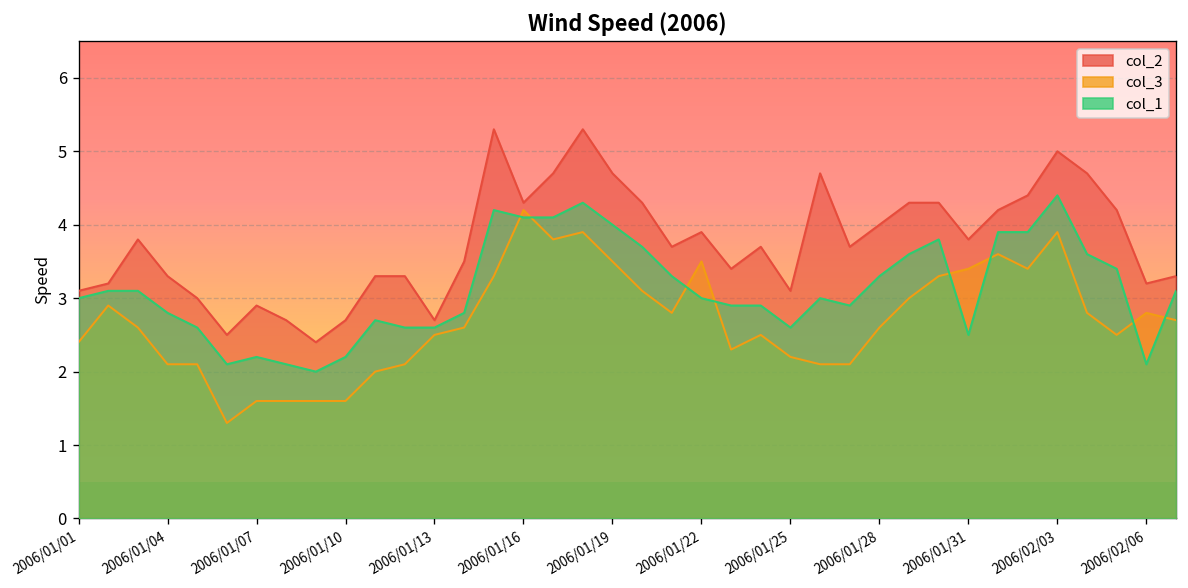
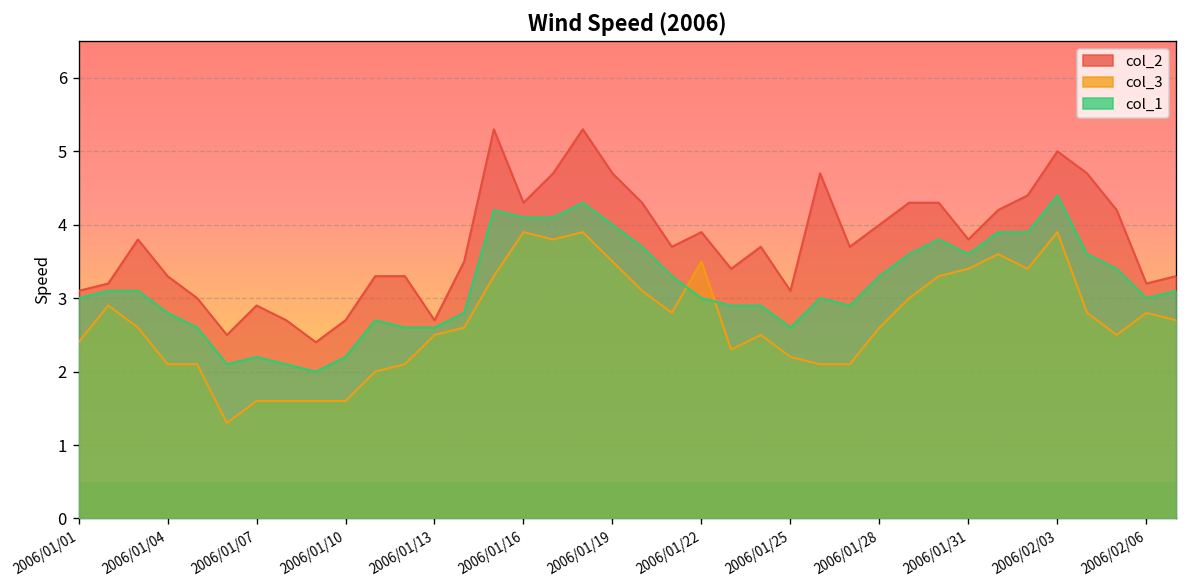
  {
    "col_2": {
      "2006/01/01": 3.1,
      "2006/01/04": 3.3,
      "2006/01/07": 2.9,
      "2006/01/10": 2.7,
      "2006/01/13": 2.7,
      "2006/01/16": 4.3,
      "2006/01/19": 4.7,
      "2006/01/22": 3.9,
      "2006/01/25": 3.1,
      "2006/01/28": 4.0,
      "2006/01/31": 3.8,
      "2006/02/03": 5.0,
      "2006/02/06": 3.2
    },
    "col_3": {
      "2006/01/01": 2.4,
      "2006/01/04": 2.1,
      "2006/01/07": 1.6,
      "2006/01/10": 1.6,
      "2006/01/13": 2.5,
-     "2006/01/16": 4.2,
+     "2006/01/16": 3.9,
      "2006/01/19": 3.5,
      "2006/01/22": 3.5,
      "2006/01/25": 2.2,
      "2006/01/28": 2.6,
      "2006/01/31": 3.4,
      "2006/02/03": 3.9,
      "2006/02/06": 2.8
    },
    "col_1": {
      "2006/01/01": 3.0,
      "2006/01/04": 2.8,
      "2006/01/07": 2.2,
      "2006/01/10": 2.2,
      "2006/01/13": 2.6,
      "2006/01/16": 4.1,
      "2006/01/19": 4.0,
      "2006/01/22": 3.0,
      "2006/01/25": 2.6,
      "2006/01/28": 3.3,
-     "2006/01/31": 2.5,
+     "2006/01/31": 3.6,
      "2006/02/03": 4.4,
-     "2006/02/06": 2.1
+     "2006/02/06": 3.0
    }
  }
